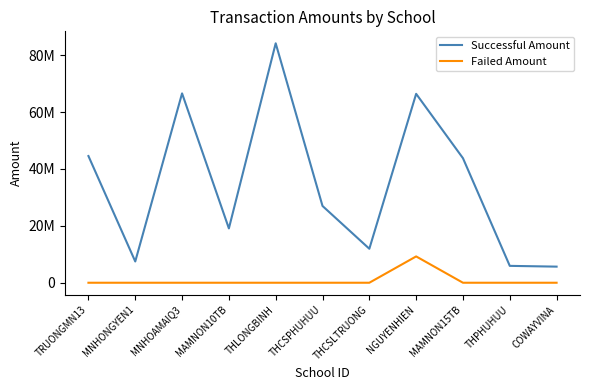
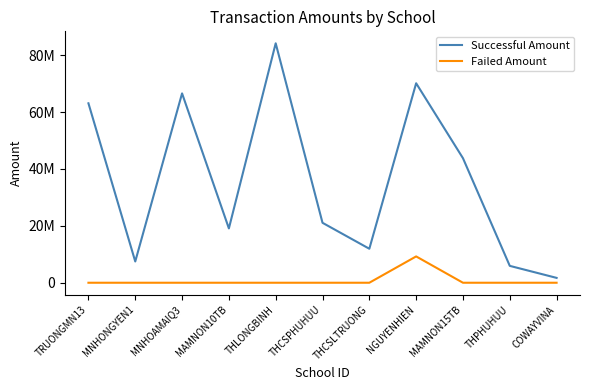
  {
    "Successful Amount": {
-     "TRUONGMN13": 45000000,
+     "TRUONGMN13": 63000000,
      "MNHONGYEN1": 7000000,
      "MNHOAMAIQ3": 67000000,
      "MAMNON10TB": 19000000,
      "THLONGBINH": 84000000,
-     "THCSPHUHUU": 27000000,
+     "THCSPHUHUU": 21000000,
      "THCSLTRUONG": 12000000,
-     "NGUYENHIEN": 66000000,
+     "NGUYENHIEN": 70000000,
      "MAMNON15TB": 44000000,
      "THPHUHUU": 6000000,
-     "COWAYVINA": 6000000
+     "COWAYVINA": 2000000
    },
    "Failed Amount": {
      "TRUONGMN13": 0,
      "MNHONGYEN1": 0,
      "MNHOAMAIQ3": 0,
      "MAMNON10TB": 0,
      "THLONGBINH": 0,
      "THCSPHUHUU": 0,
      "THCSLTRUONG": 0,
      "NGUYENHIEN": 9000000,
      "MAMNON15TB": 0,
      "THPHUHUU": 0,
      "COWAYVINA": 0
    }
  }
